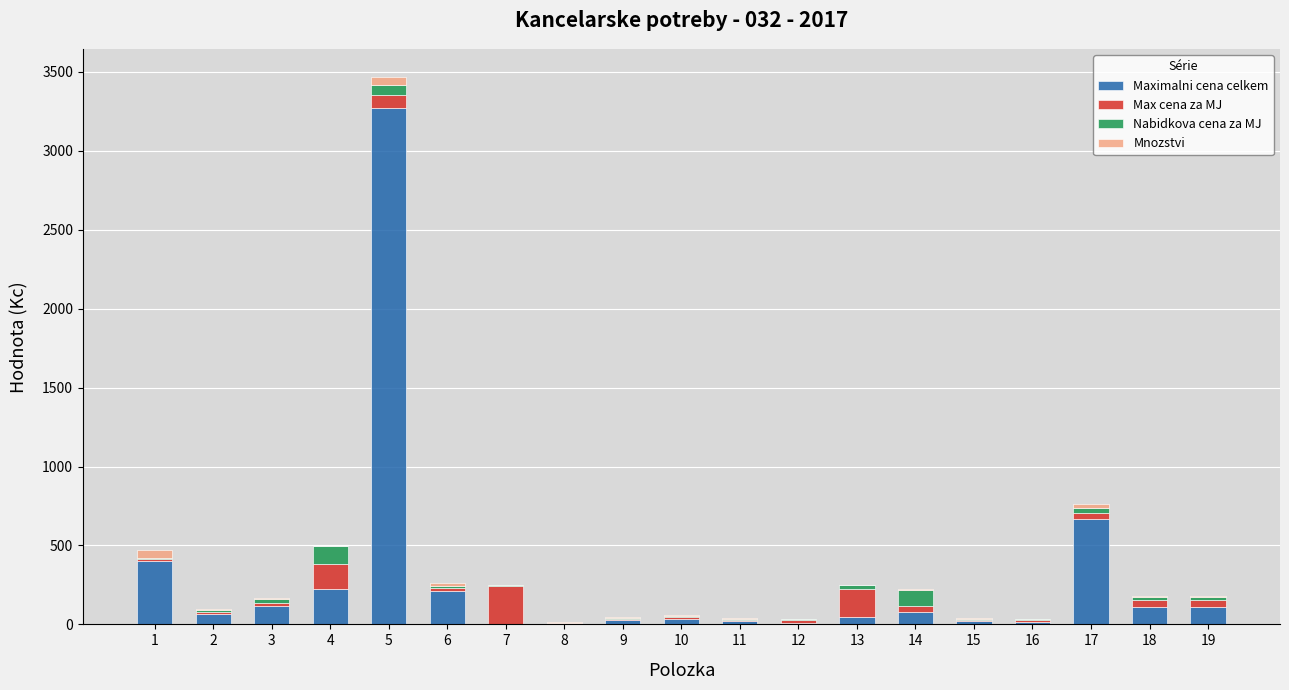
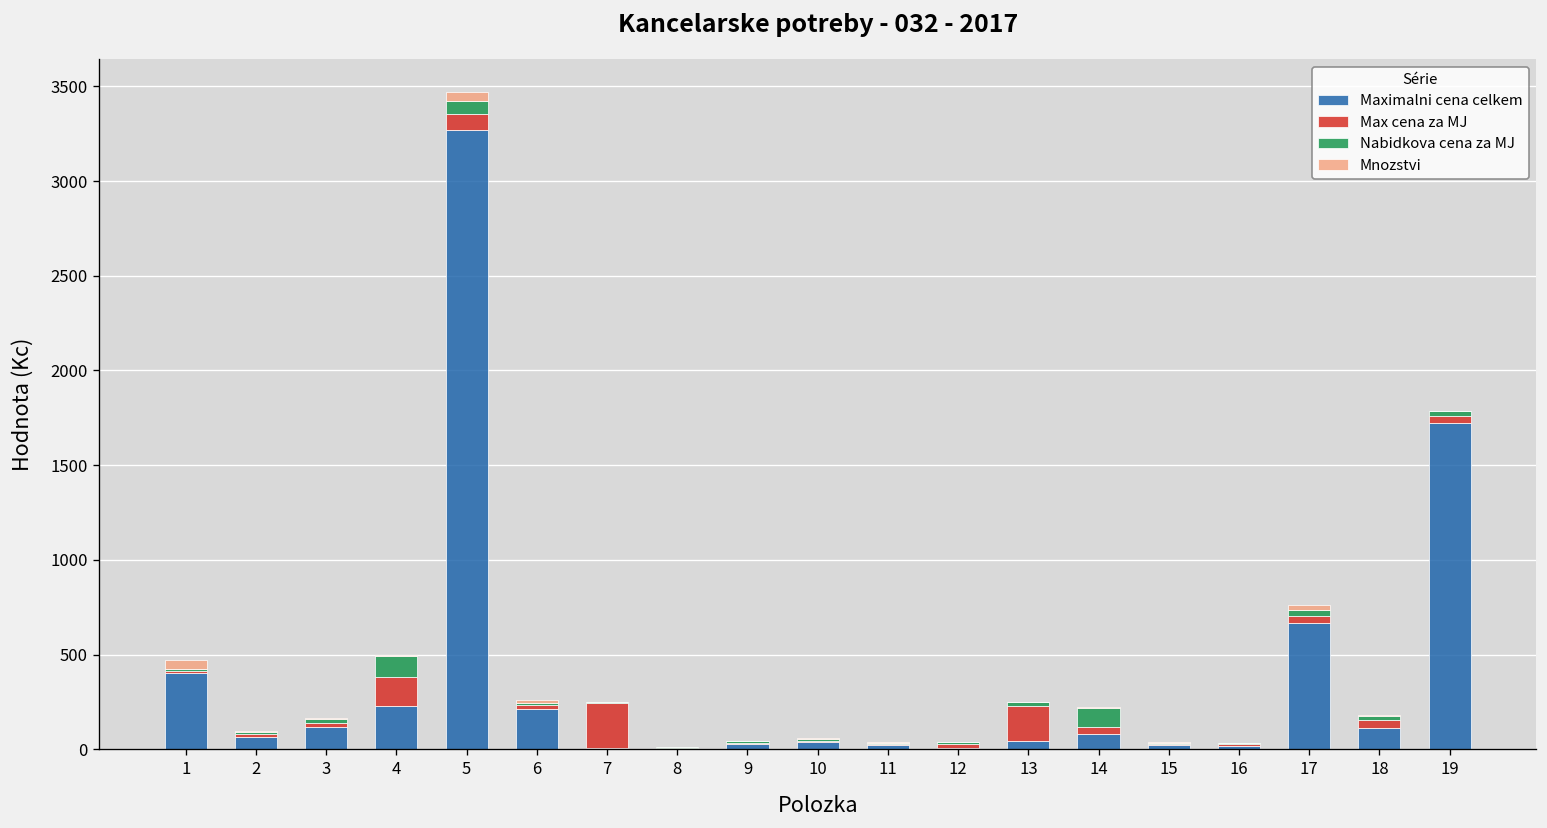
  {
    "Maximalni cena celkem": {
      "1": 400,
      "2": 70,
      "3": 120,
      "4": 230,
      "5": 3270,
      "6": 210,
      "9": 30,
      "10": 40,
      "11": 20,
      "13": 40,
      "14": 80,
      "15": 20,
      "17": 670,
      "18": 110,
-     "19": 110
+     "19": 1720
    },
    "Max cena za MJ": {
      "3": 20,
      "4": 160,
      "5": 90,
      "6": 20,
      "7": 240,
      "12": 20,
      "13": 180,
      "14": 40,
      "17": 40,
      "18": 40,
      "19": 40
    },
    "Nabidkova cena za MJ": {
      "3": 20,
      "4": 110,
      "5": 70,
      "13": 20,
      "14": 100,
      "17": 30,
      "18": 20,
      "19": 20
    },
    "Mnozstvi": {
      "1": 50,
      "5": 50,
      "6": 20,
      "17": 30
    }
  }
